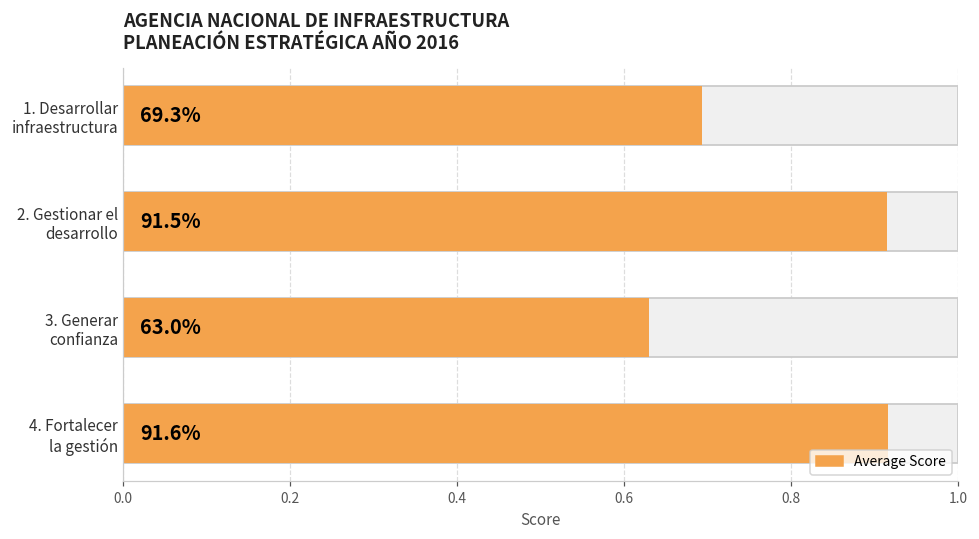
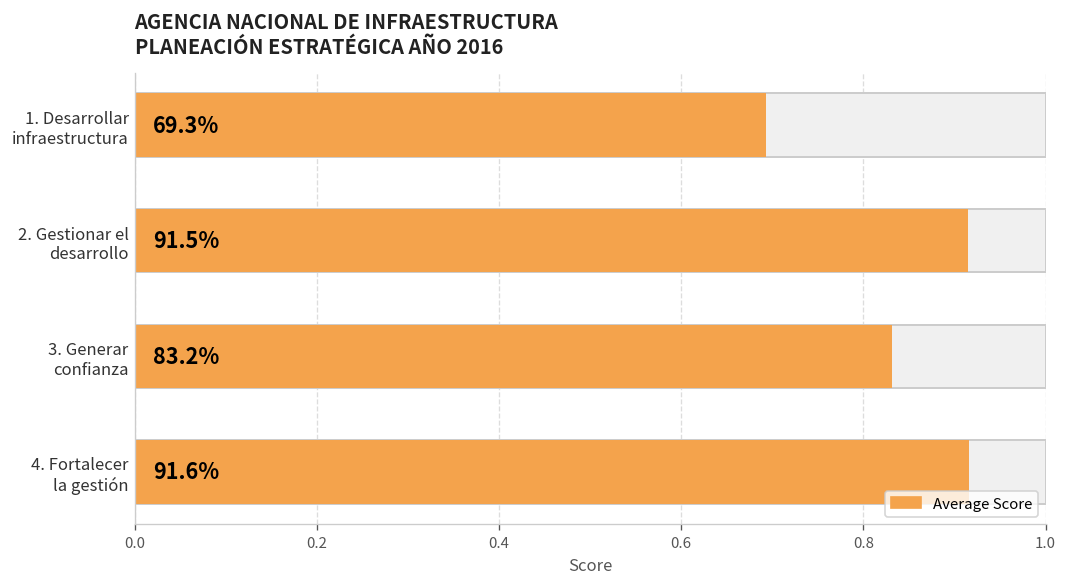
  {
    "Average Score": {
-     "3. Generar confianza": "63.0%"
+     "3. Generar confianza": "83.2%"
    }
  }
